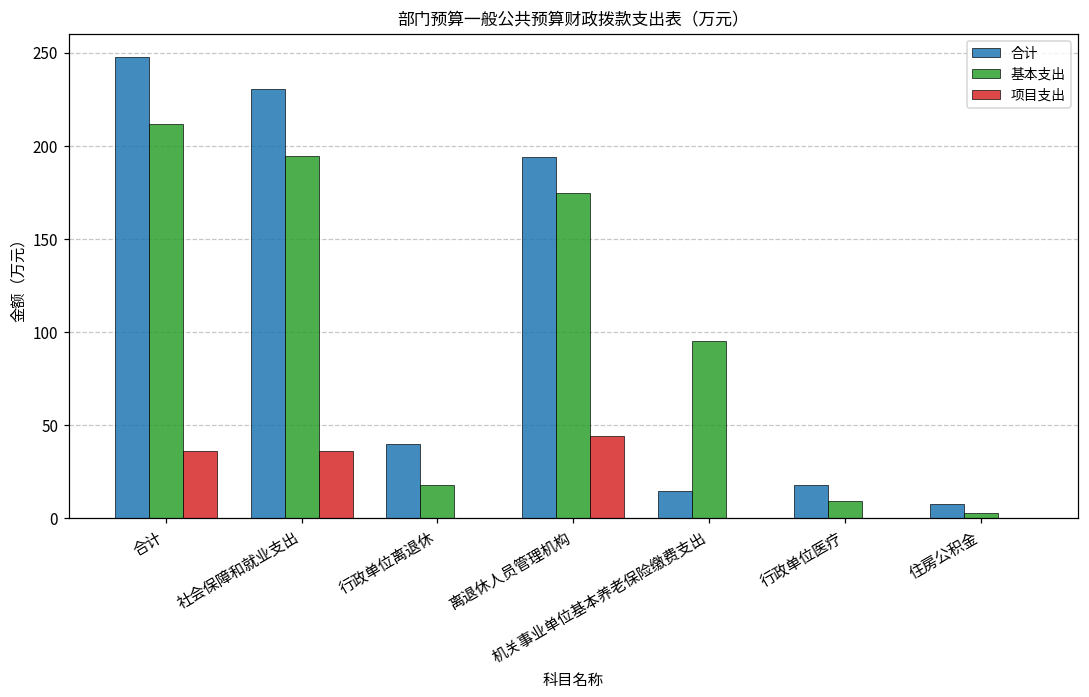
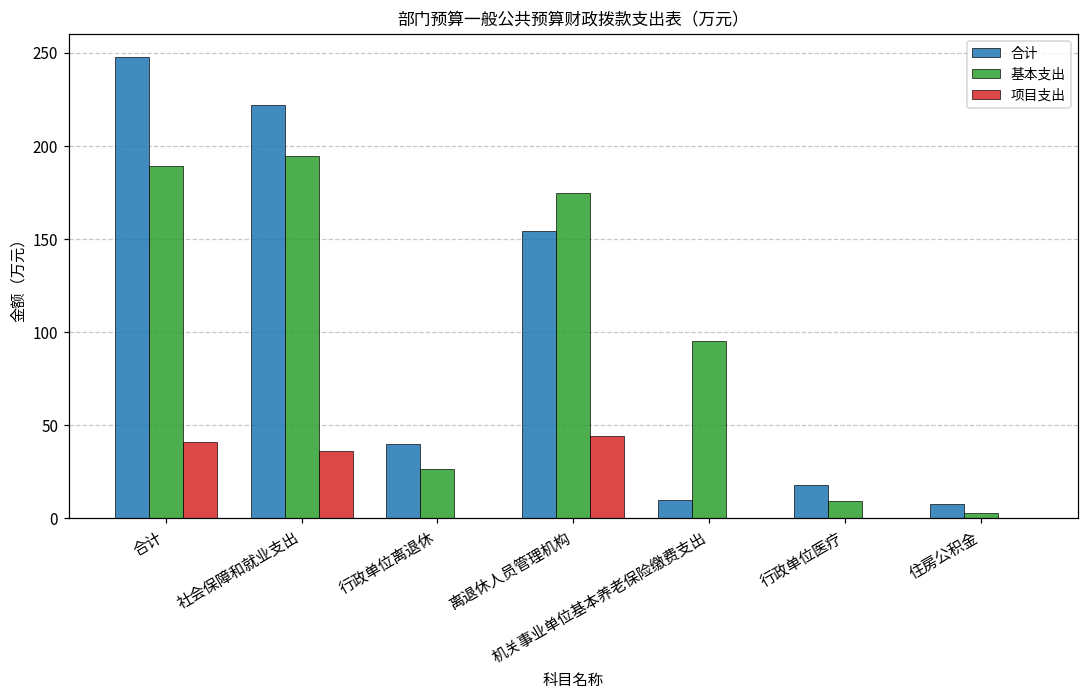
  {
    "合计": {
      "合计": 248,
-     "社会保障和就业支出": 231,
+     "社会保障和就业支出": 222,
      "行政单位离退休": 40,
-     "离退休人员管理机构": 194,
-     "机关事业单位基本养老保险缴费支出": 15,
+     "离退休人员管理机构": 154,
+     "机关事业单位基本养老保险缴费支出": 10,
      "行政单位医疗": 18,
      "住房公积金": 8
    },
    "基本支出": {
-     "合计": 212,
+     "合计": 189,
      "社会保障和就业支出": 195,
-     "行政单位离退休": 18,
+     "行政单位离退休": 27,
      "离退休人员管理机构": 175,
      "机关事业单位基本养老保险缴费支出": 95,
      "行政单位医疗": 9,
      "住房公积金": 3
    },
    "项目支出": {
-     "合计": 36,
+     "合计": 41,
      "社会保障和就业支出": 36,
      "行政单位离退休": 0,
      "离退休人员管理机构": 44,
      "机关事业单位基本养老保险缴费支出": 0,
      "行政单位医疗": 0,
      "住房公积金": 0
    }
  }
